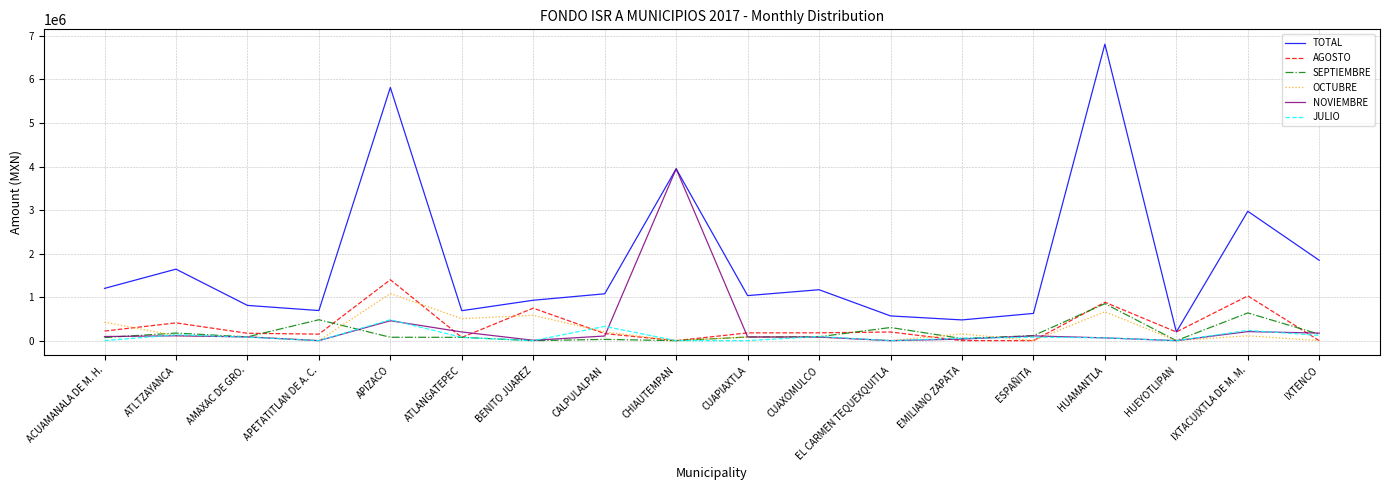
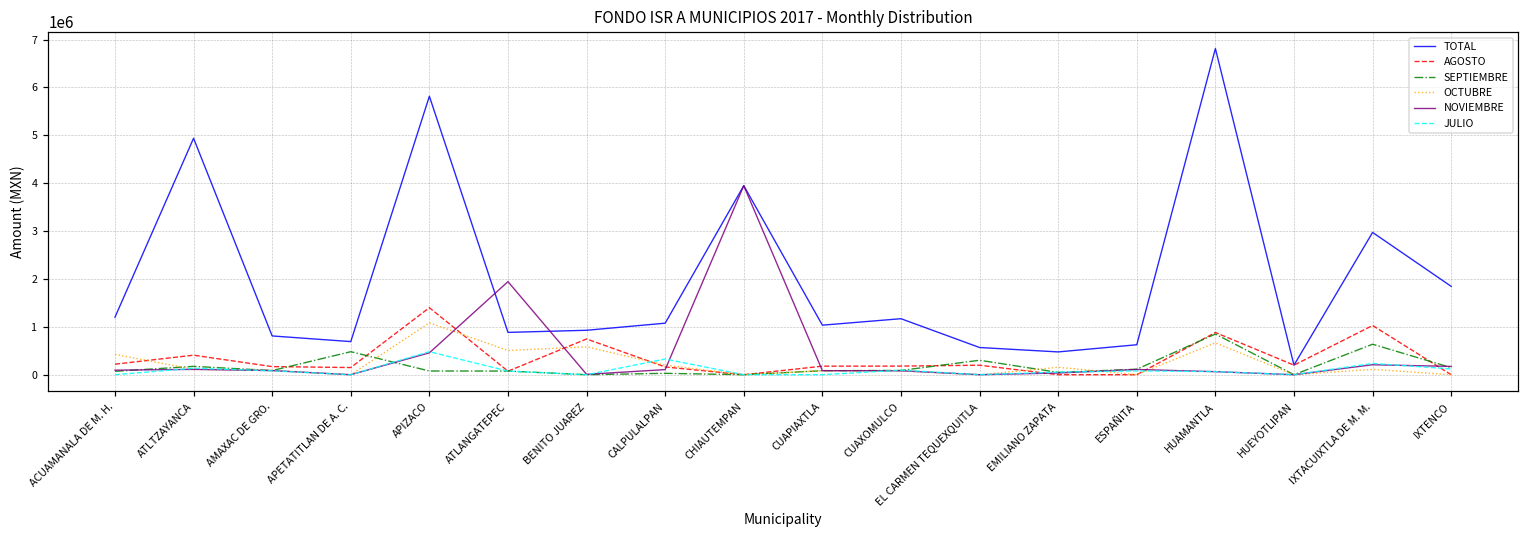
  {
    "TOTAL": {
      "ACUAMANALA DE M. H.": 1200000,
-     "ATLTZAYANCA": 1600000,
+     "ATLTZAYANCA": 4900000,
      "AMAXAC DE GRO.": 800000,
      "APETATITLAN DE A. C.": 700000,
      "APIZACO": 5800000,
-     "ATLANGATEPEC": 700000,
+     "ATLANGATEPEC": 900000,
      "BENITO JUAREZ": 900000,
      "CALPULALPAN": 1100000,
      "CUAPIAXTLA": 1000000,
      "CUAXOMULCO": 1200000,
      "EL CARMEN TEQUEXQUITLA": 600000,
      "EMILIANO ZAPATA": 500000,
      "ESPAÑITA": 600000,
      "HUAMANTLA": 6800000,
      "IXTACUIXTLA DE M. M.": 3000000,
      "IXTENCO": 1800000
    },
    "AGOSTO": {
      "ACUAMANALA DE M. H.": 200000,
      "ATLTZAYANCA": 400000,
      "AMAXAC DE GRO.": 200000,
      "APETATITLAN DE A. C.": 100000,
      "APIZACO": 1400000,
      "BENITO JUAREZ": 700000,
      "CUAPIAXTLA": 200000,
      "CUAXOMULCO": 200000,
      "EL CARMEN TEQUEXQUITLA": 200000,
      "IXTACUIXTLA DE M. M.": 1000000
    },
    "SEPTIEMBRE": {
      "APETATITLAN DE A. C.": 500000,
      "APIZACO": 100000,
      "CALPULALPAN": 0,
      "EL CARMEN TEQUEXQUITLA": 300000,
      "IXTACUIXTLA DE M. M.": 600000
    },
    "OCTUBRE": {
      "ACUAMANALA DE M. H.": 400000,
      "APIZACO": 1100000,
      "ATLANGATEPEC": 500000,
      "BENITO JUAREZ": 600000,
      "EMILIANO ZAPATA": 200000,
      "HUAMANTLA": 700000,
      "IXTACUIXTLA DE M. M.": 100000
    },
    "NOVIEMBRE": {
-     "ATLANGATEPEC": 200000
+     "ATLANGATEPEC": 1900000
    },
    "JULIO": {
      "ACUAMANALA DE M. H.": 0,
      "CALPULALPAN": 300000,
      "CUAPIAXTLA": 0
    }
  }
